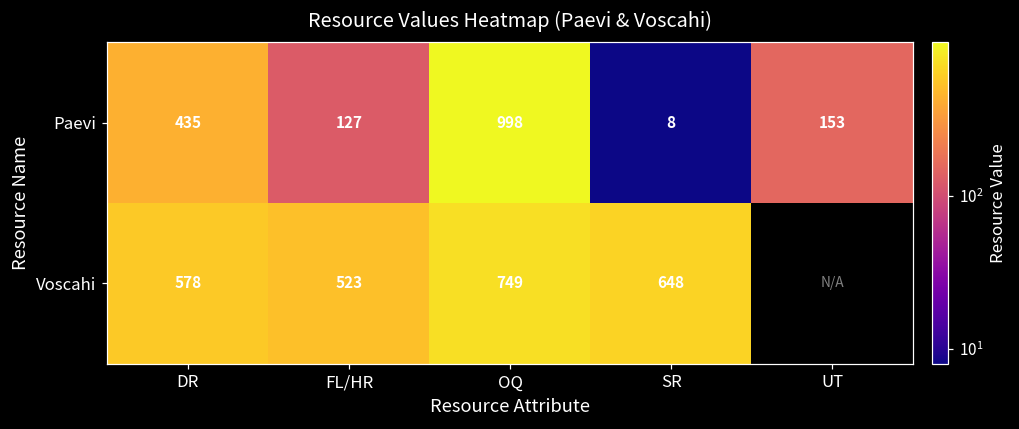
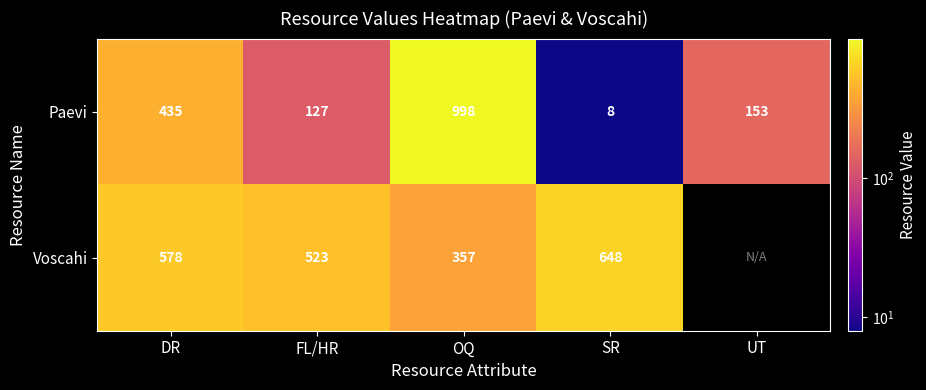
  {
    "Paevi": {
      "DR": 435,
      "FL/HR": 127,
      "OQ": 998,
      "SR": 8,
      "UT": 153
    },
    "Voscahi": {
      "DR": 578,
      "FL/HR": 523,
-     "OQ": 749,
+     "OQ": 357,
      "SR": 648
    }
  }
